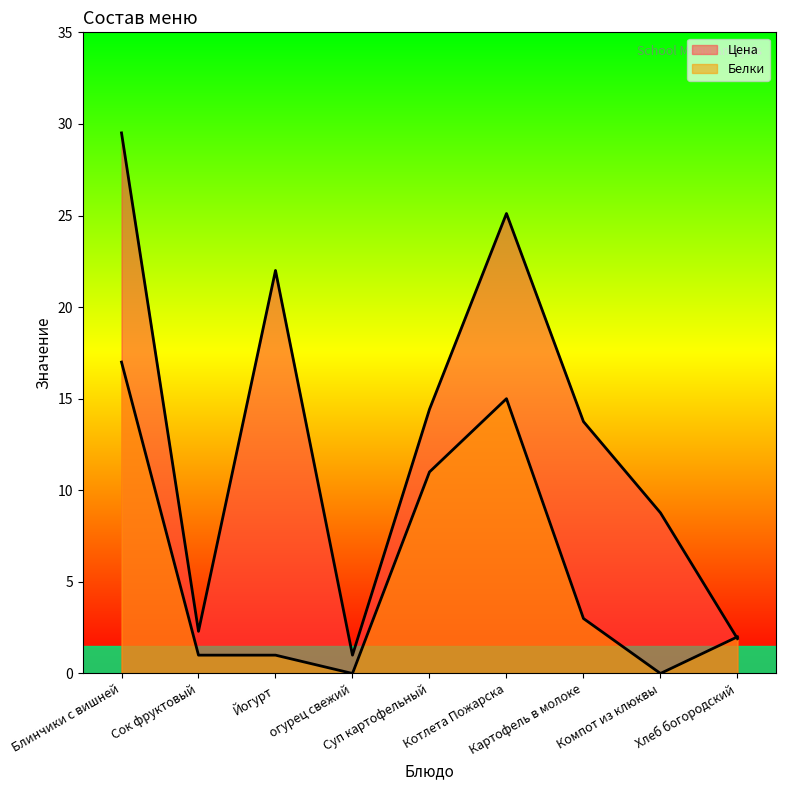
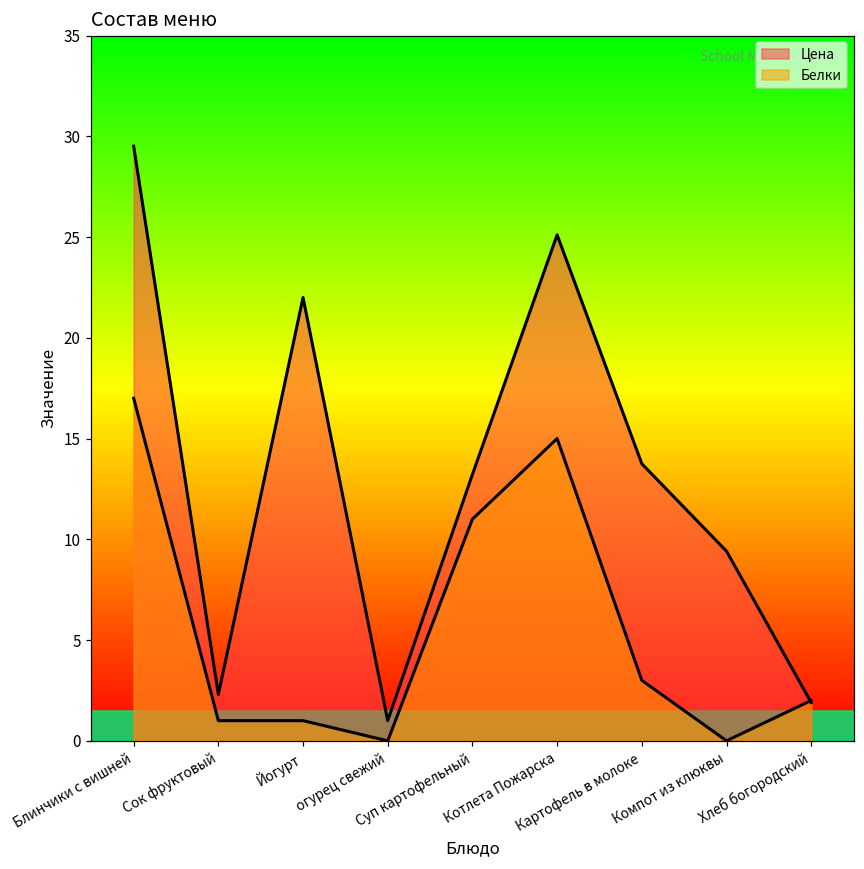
  {
    "Цена": {
      "Блинчики с вишней": 29.5,
      "Сок фруктовый": 2.3,
      "Йогурт": 22.0,
-     "Суп картофельный": 14.4,
+     "Суп картофельный": 13.2,
      "Котлета Пожарска": 25.1,
      "Картофель в молоке": 13.8,
-     "Компот из клюквы": 8.8
+     "Компот из клюквы": 9.4
    },
    "Белки": {
      "Блинчики с вишней": 17.0,
      "Суп картофельный": 11.0,
      "Котлета Пожарска": 15.0,
      "Картофель в молоке": 3.0
    }
  }
